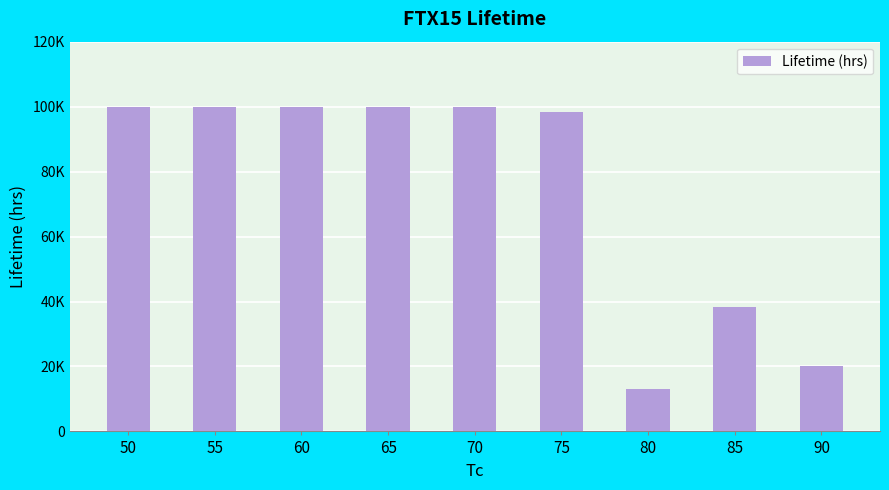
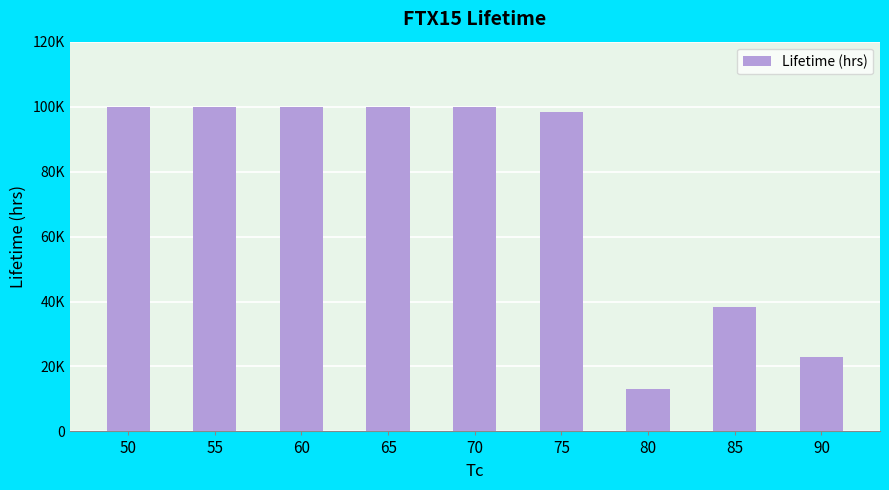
  {
    "50": 100000,
    "55": 100000,
    "60": 100000,
    "65": 100000,
    "70": 100000,
    "75": 98000,
    "80": 13000,
    "85": 38000,
-   "90": 20000
+   "90": 23000
  }
